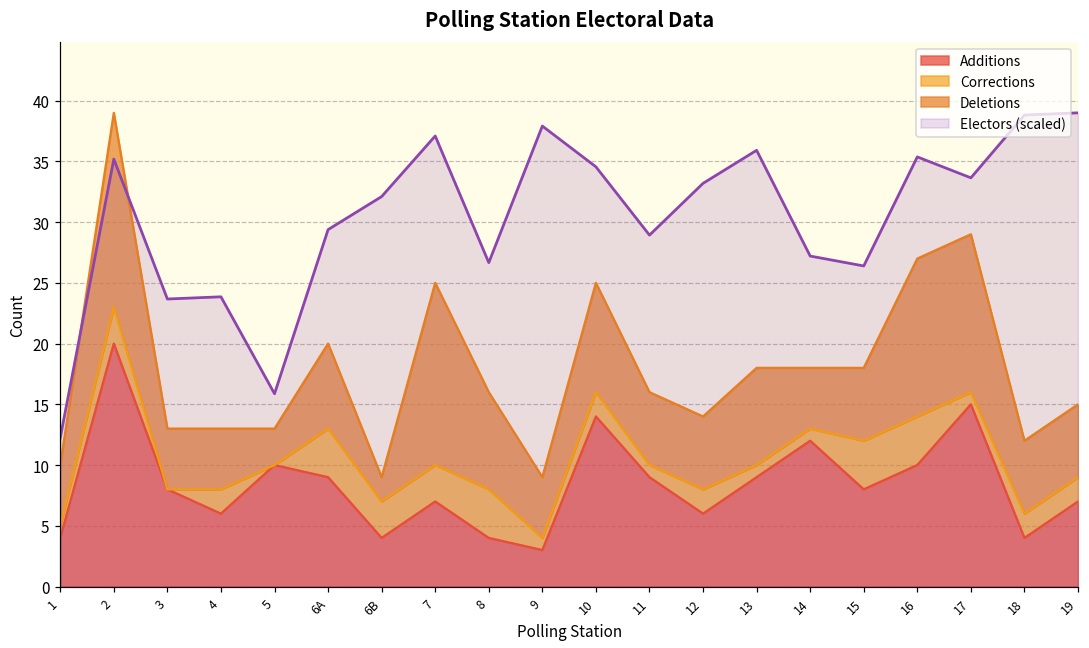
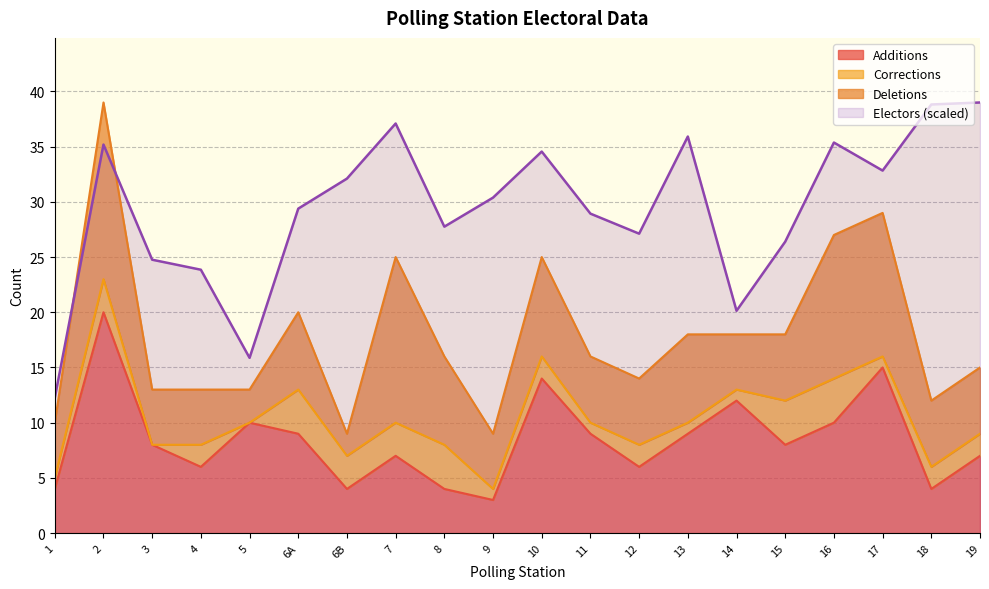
  {
    "Electors (scaled)": {
      "1": 12.2,
      "2": 35.2,
-     "3": 23.7,
+     "3": 24.8,
      "4": 23.9,
      "5": 15.9,
      "6A": 29.4,
      "6B": 32.1,
      "7": 37.1,
-     "8": 26.7,
-     "9": 37.9,
+     "8": 27.8,
+     "9": 30.4,
      "10": 34.6,
      "11": 28.9,
-     "12": 33.2,
+     "12": 27.1,
      "13": 35.9,
-     "14": 27.2,
+     "14": 20.1,
      "15": 26.4,
      "16": 35.4,
-     "17": 33.6,
+     "17": 32.8,
      "19": 39.0
    }
  }
